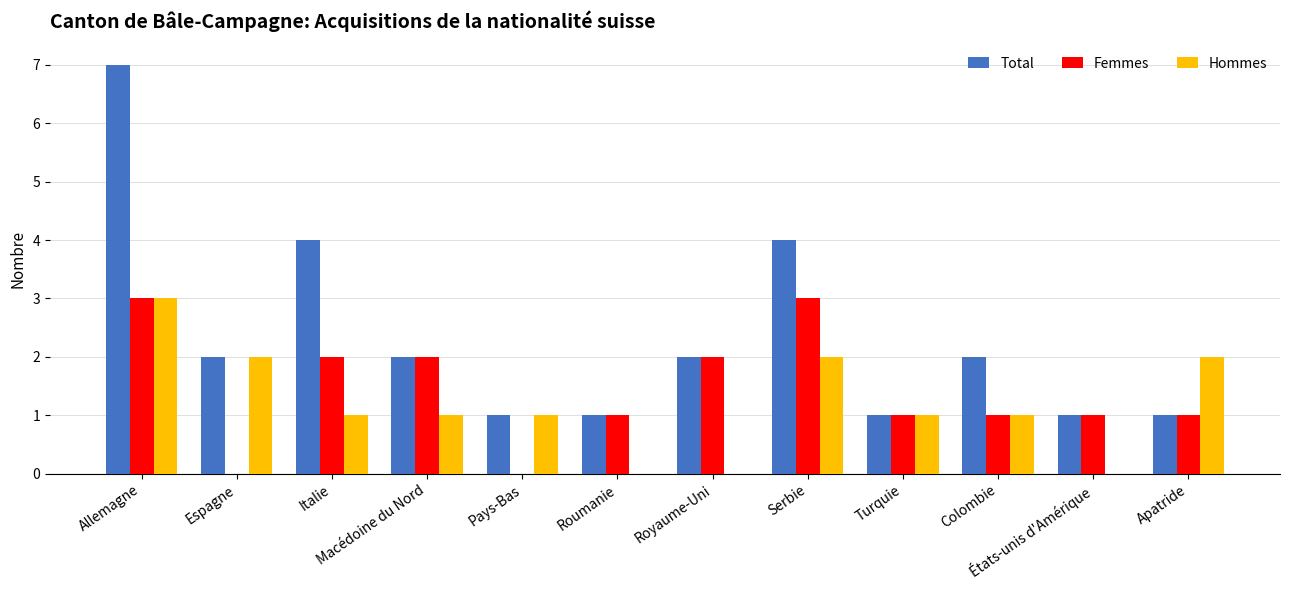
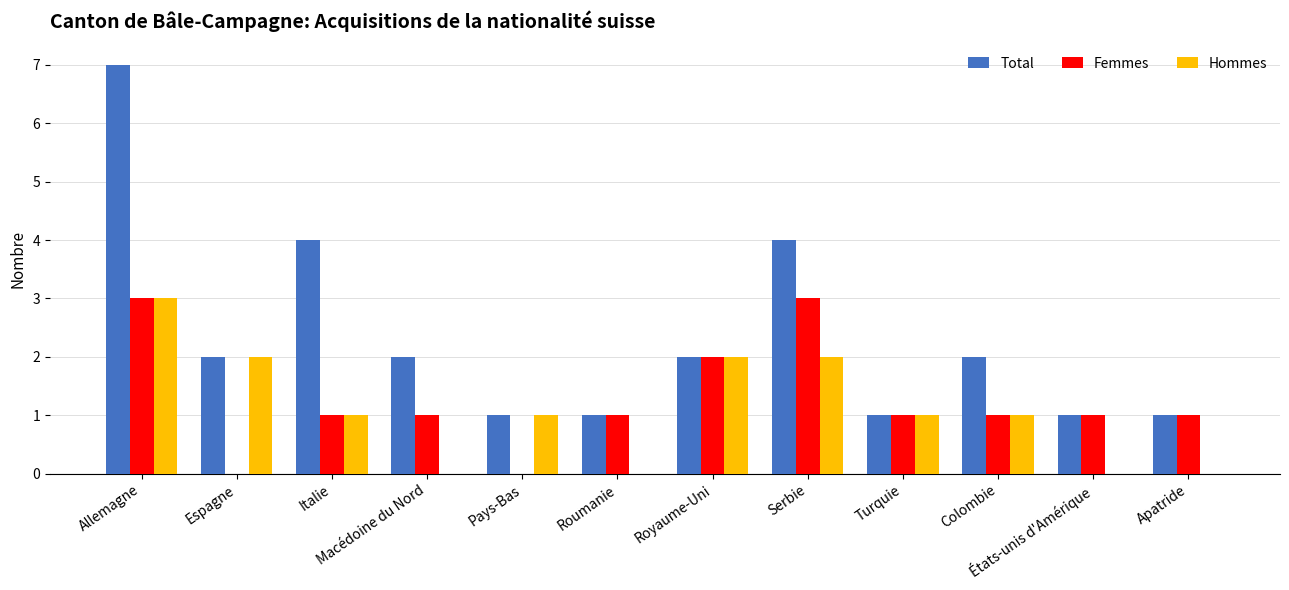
  {
    "Total": {
      "Allemagne": 7,
      "Espagne": 2,
      "Italie": 4,
      "Macédoine du Nord": 2,
      "Pays-Bas": 1,
      "Roumanie": 1,
      "Royaume-Uni": 2,
      "Serbie": 4,
      "Turquie": 1,
      "Colombie": 2,
      "États-unis d'Amérique": 1,
      "Apatride": 1
    },
    "Femmes": {
      "Allemagne": 3,
      "Espagne": 0,
-     "Italie": 2,
-     "Macédoine du Nord": 2,
+     "Italie": 1,
+     "Macédoine du Nord": 1,
      "Pays-Bas": 0,
      "Roumanie": 1,
      "Royaume-Uni": 2,
      "Serbie": 3,
      "Turquie": 1,
      "Colombie": 1,
      "États-unis d'Amérique": 1,
      "Apatride": 1
    },
    "Hommes": {
      "Allemagne": 3,
      "Espagne": 2,
      "Italie": 1,
-     "Macédoine du Nord": 1,
+     "Macédoine du Nord": 0,
      "Pays-Bas": 1,
      "Roumanie": 0,
-     "Royaume-Uni": 0,
+     "Royaume-Uni": 2,
      "Serbie": 2,
      "Turquie": 1,
      "Colombie": 1,
      "États-unis d'Amérique": 0,
-     "Apatride": 2
+     "Apatride": 0
    }
  }
